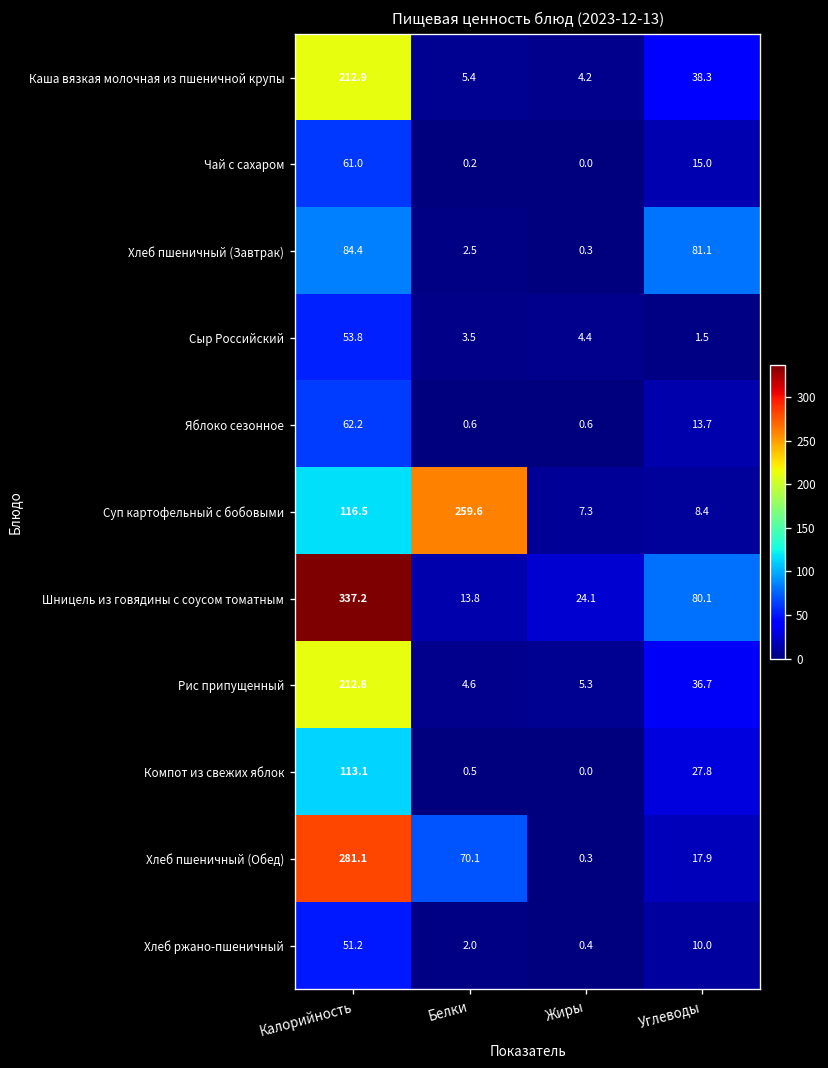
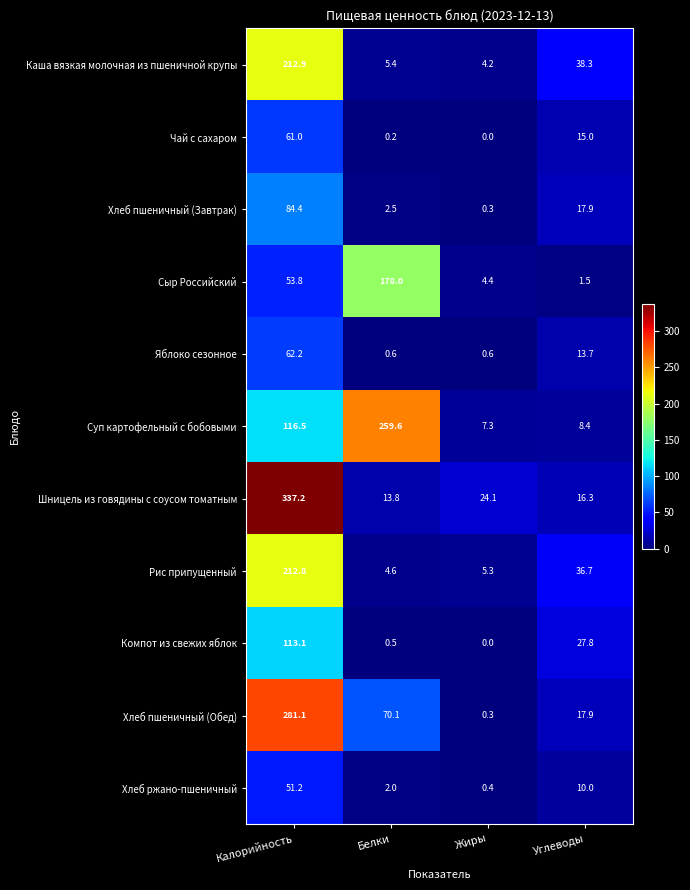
  {
    "Каша вязкая молочная из пшеничной крупы": {
      "Калорийность": 212.9,
      "Белки": 5.4,
      "Жиры": 4.2,
      "Углеводы": 38.3
    },
    "Чай с сахаром": {
      "Калорийность": 61.0,
      "Белки": 0.2,
      "Жиры": 0.0,
      "Углеводы": 15.0
    },
    "Хлеб пшеничный (Завтрак)": {
      "Калорийность": 84.4,
      "Белки": 2.5,
      "Жиры": 0.3,
-     "Углеводы": 81.1
+     "Углеводы": 17.9
    },
    "Сыр Российский": {
      "Калорийность": 53.8,
-     "Белки": 3.5,
+     "Белки": 178.0,
      "Жиры": 4.4,
      "Углеводы": 1.5
    },
    "Яблоко сезонное": {
      "Калорийность": 62.2,
      "Белки": 0.6,
      "Жиры": 0.6,
      "Углеводы": 13.7
    },
    "Суп картофельный с бобовыми": {
      "Калорийность": 116.5,
      "Белки": 259.6,
      "Жиры": 7.3,
      "Углеводы": 8.4
    },
    "Шницель из говядины с соусом томатным": {
      "Калорийность": 337.2,
      "Белки": 13.8,
      "Жиры": 24.1,
-     "Углеводы": 80.1
+     "Углеводы": 16.3
    },
    "Рис припущенный": {
      "Калорийность": 212.8,
      "Белки": 4.6,
      "Жиры": 5.3,
      "Углеводы": 36.7
    },
    "Компот из свежих яблок": {
      "Калорийность": 113.1,
      "Белки": 0.5,
      "Жиры": 0.0,
      "Углеводы": 27.8
    },
    "Хлеб пшеничный (Обед)": {
      "Калорийность": 281.1,
      "Белки": 70.1,
      "Жиры": 0.3,
      "Углеводы": 17.9
    },
    "Хлеб ржано-пшеничный": {
      "Калорийность": 51.2,
      "Белки": 2.0,
      "Жиры": 0.4,
      "Углеводы": 10.0
    }
  }
